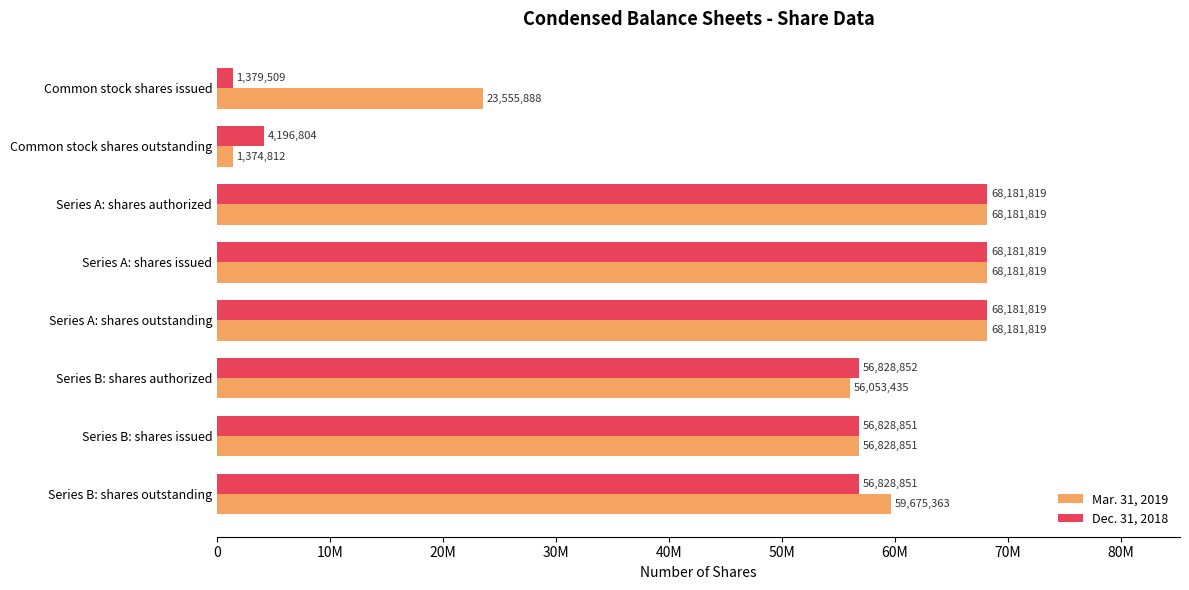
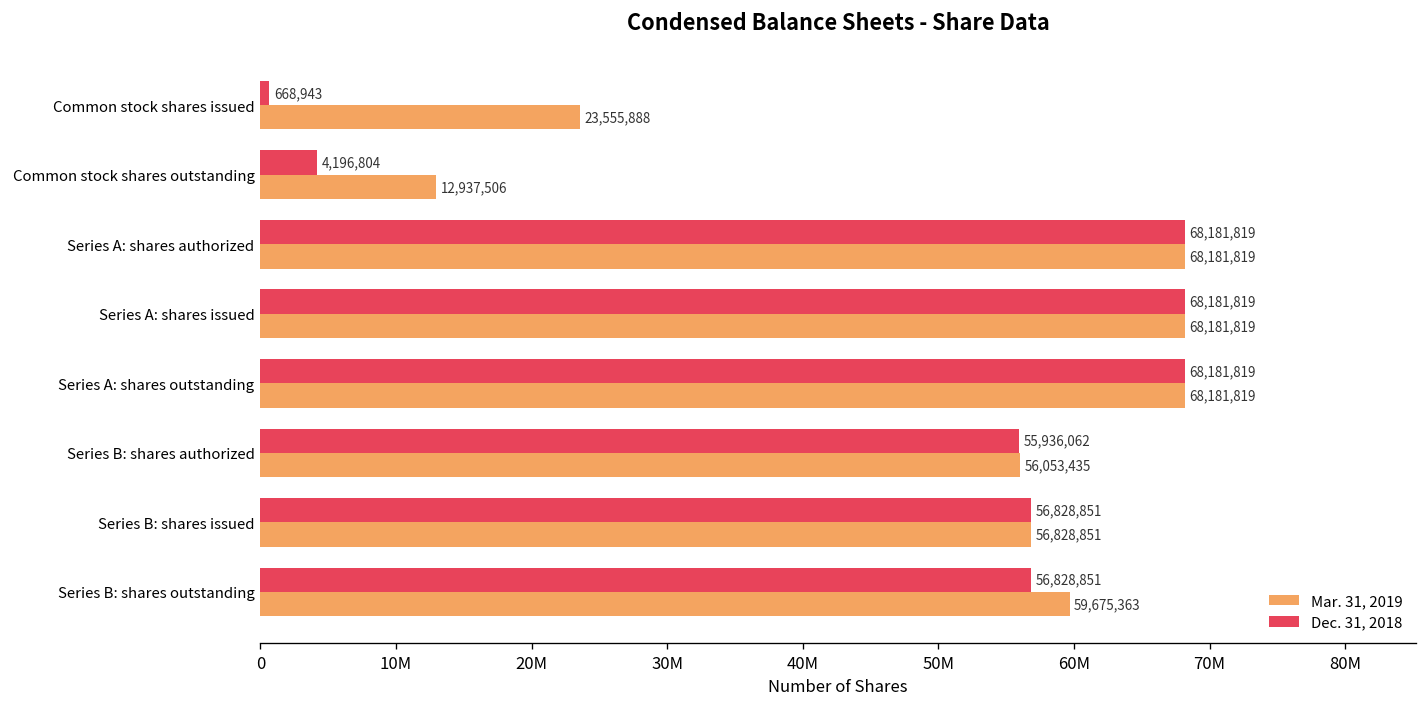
  {
    "Mar. 31, 2019": {
      "Common stock shares issued": "23,555,888",
-     "Common stock shares outstanding": "1,374,812",
+     "Common stock shares outstanding": "12,937,506",
      "Series A: shares authorized": "68,181,819",
      "Series A: shares issued": "68,181,819",
      "Series A: shares outstanding": "68,181,819",
      "Series B: shares authorized": "56,053,435",
      "Series B: shares issued": "56,828,851",
      "Series B: shares outstanding": "59,675,363"
    },
    "Dec. 31, 2018": {
-     "Common stock shares issued": "1,379,509",
+     "Common stock shares issued": "668,943",
      "Common stock shares outstanding": "4,196,804",
      "Series A: shares authorized": "68,181,819",
      "Series A: shares issued": "68,181,819",
      "Series A: shares outstanding": "68,181,819",
-     "Series B: shares authorized": "56,828,852",
+     "Series B: shares authorized": "55,936,062",
      "Series B: shares issued": "56,828,851",
      "Series B: shares outstanding": "56,828,851"
    }
  }
